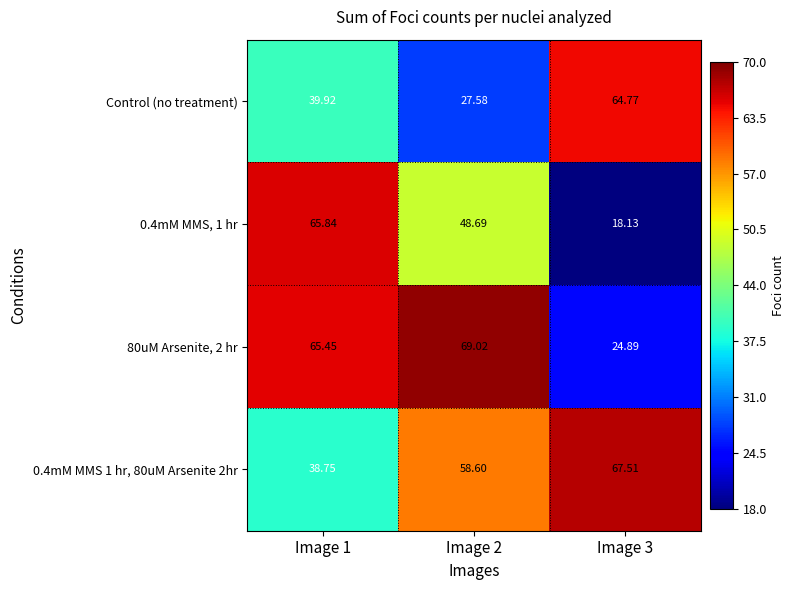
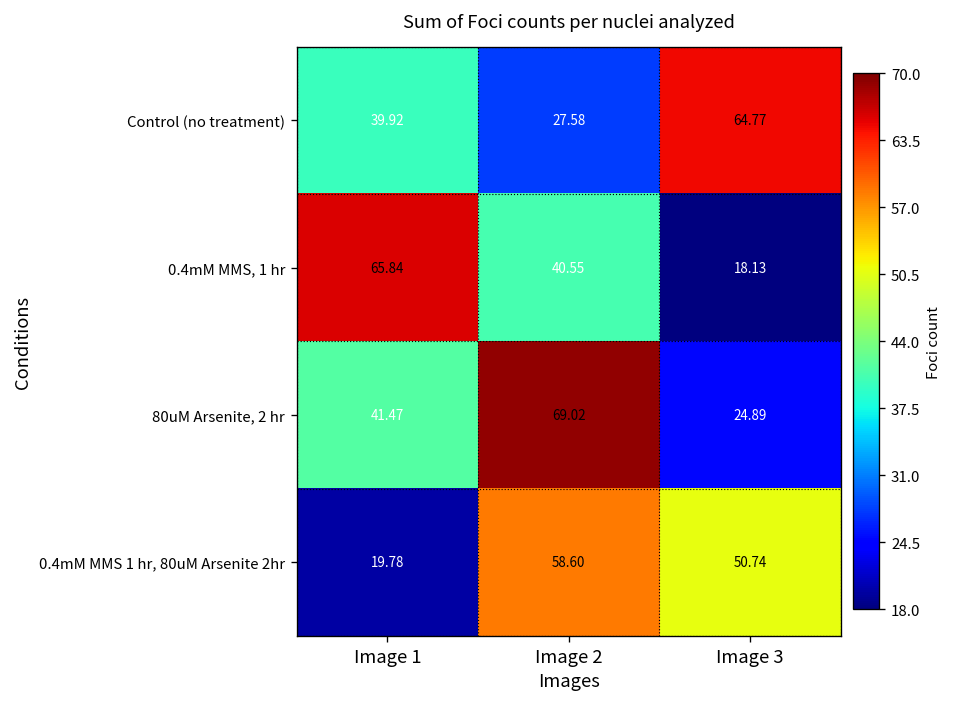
  {
    "Control (no treatment)": {
      "Image 1": 39.92,
      "Image 2": 27.58,
      "Image 3": 64.77
    },
    "0.4mM MMS, 1 hr": {
      "Image 1": 65.84,
-     "Image 2": 48.69,
+     "Image 2": 40.55,
      "Image 3": 18.13
    },
    "80uM Arsenite, 2 hr": {
-     "Image 1": 65.45,
+     "Image 1": 41.47,
      "Image 2": 69.02,
      "Image 3": 24.89
    },
    "0.4mM MMS 1 hr, 80uM Arsenite 2hr": {
-     "Image 1": 38.75,
+     "Image 1": 19.78,
      "Image 2": 58.60,
-     "Image 3": 67.51
+     "Image 3": 50.74
    }
  }
